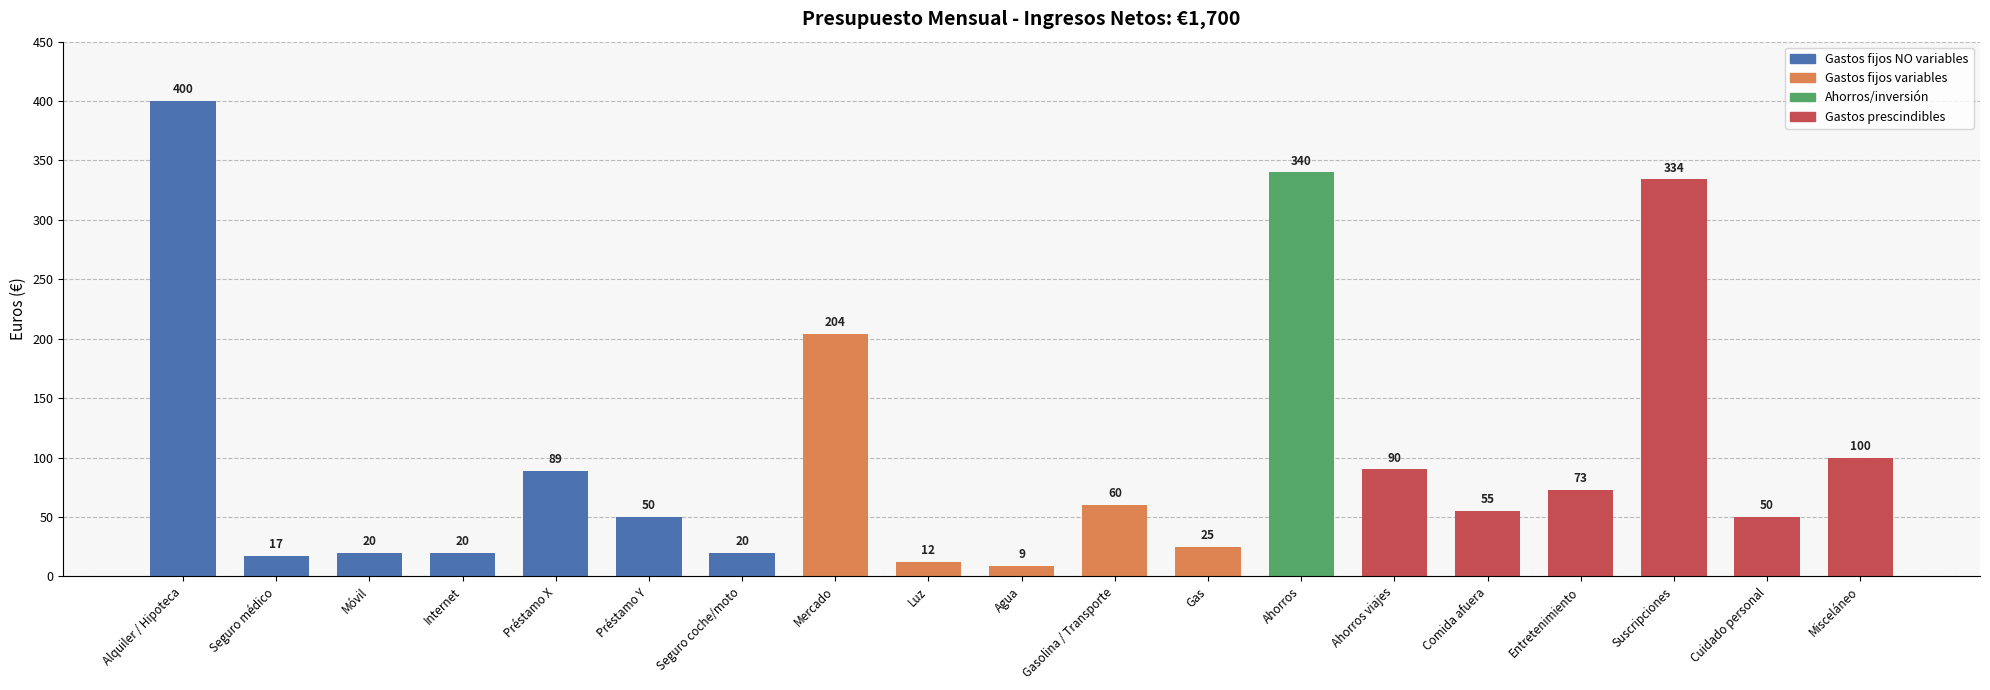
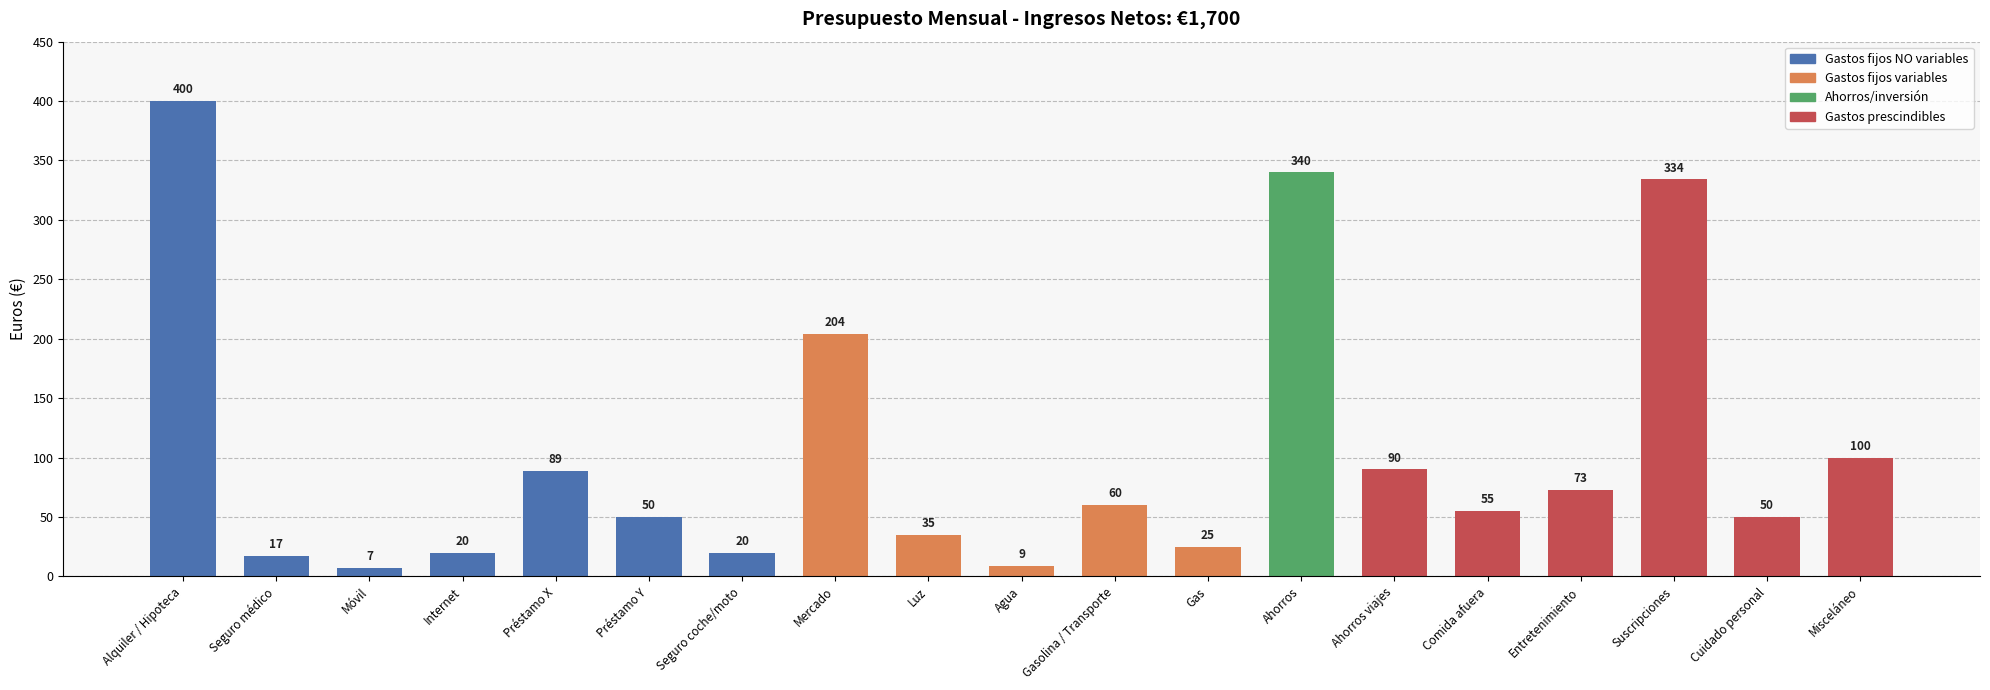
  {
    "Alquiler / Hipoteca": 400,
    "Seguro médico": 17,
-   "Móvil": 20,
+   "Móvil": 7,
    "Internet": 20,
    "Préstamo X": 89,
    "Préstamo Y": 50,
    "Seguro coche/moto": 20,
    "Mercado": 204,
-   "Luz": 12,
+   "Luz": 35,
    "Agua": 9,
    "Gasolina / Transporte": 60,
    "Gas": 25,
    "Ahorros": 340,
    "Ahorros viajes": 90,
    "Comida afuera": 55,
    "Entretenimiento": 73,
    "Suscripciones": 334,
    "Cuidado personal": 50,
    "Misceláneo": 100
  }
